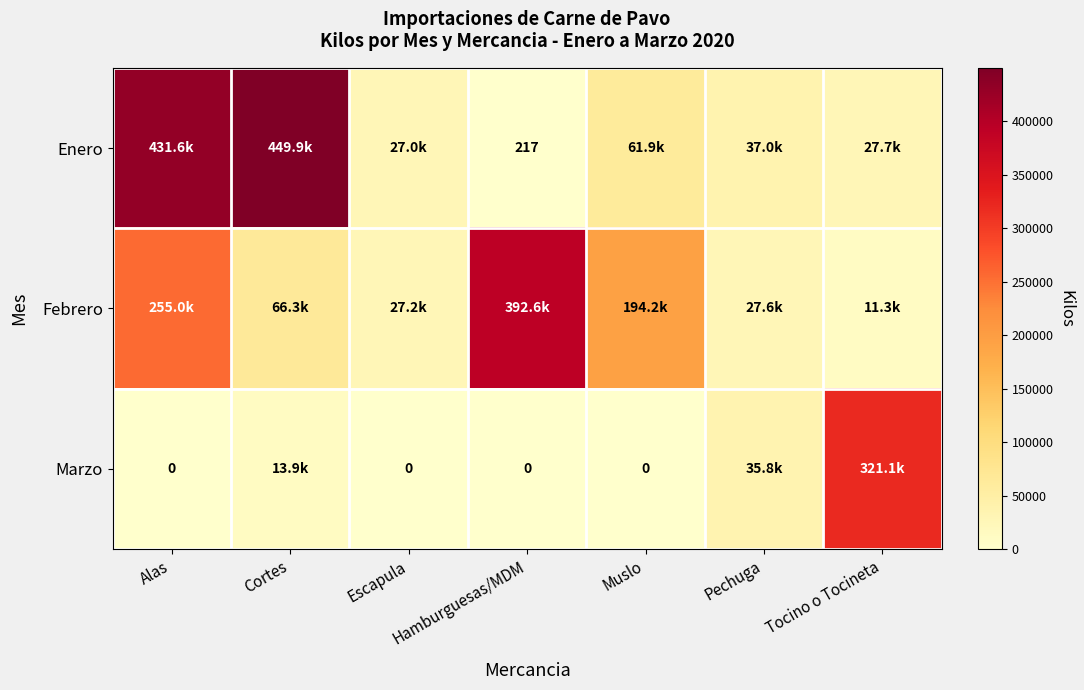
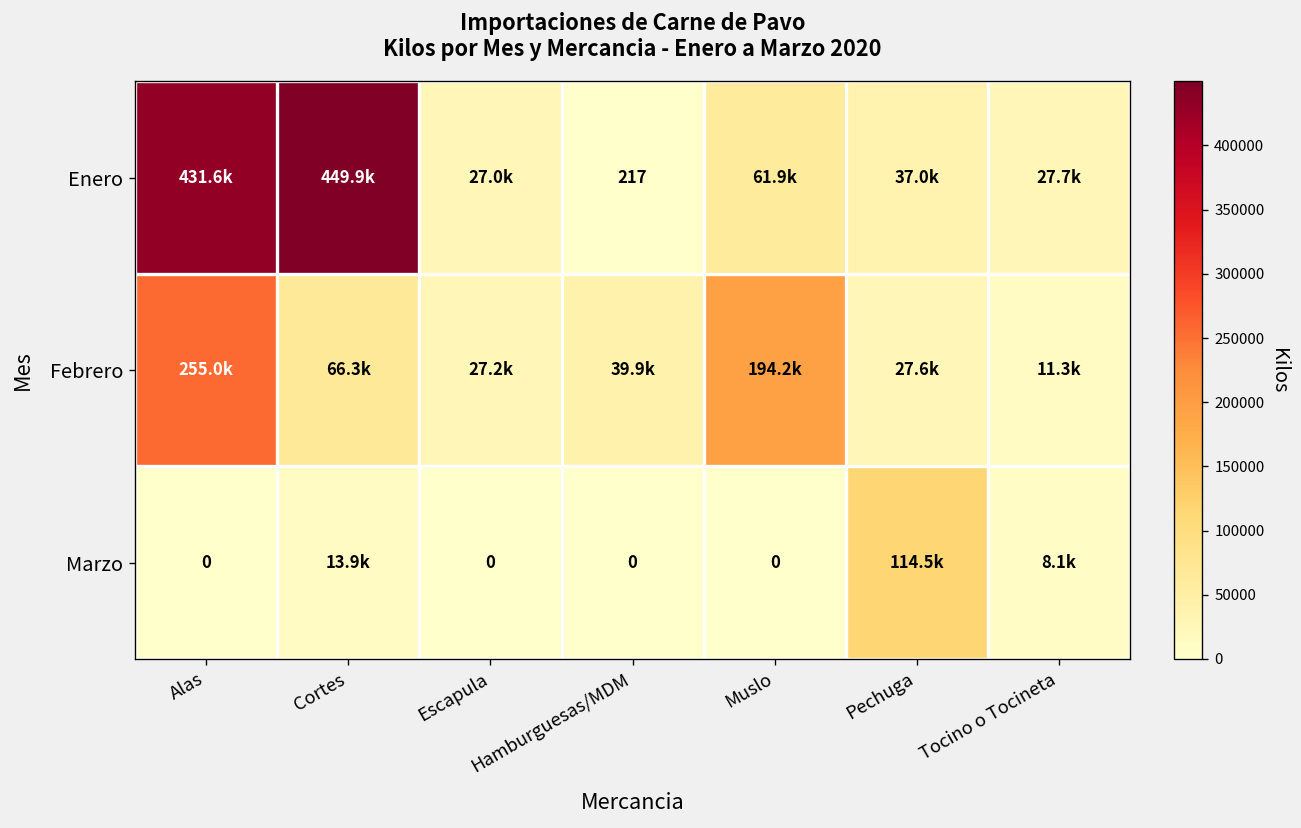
  {
    "Enero": {
      "Alas": "431.6k",
      "Cortes": "449.9k",
      "Escapula": "27.0k",
      "Hamburguesas/MDM": "217",
      "Muslo": "61.9k",
      "Pechuga": "37.0k",
      "Tocino o Tocineta": "27.7k"
    },
    "Febrero": {
      "Alas": "255.0k",
      "Cortes": "66.3k",
      "Escapula": "27.2k",
-     "Hamburguesas/MDM": "392.6k",
+     "Hamburguesas/MDM": "39.9k",
      "Muslo": "194.2k",
      "Pechuga": "27.6k",
      "Tocino o Tocineta": "11.3k"
    },
    "Marzo": {
      "Alas": "0",
      "Cortes": "13.9k",
      "Escapula": "0",
      "Hamburguesas/MDM": "0",
      "Muslo": "0",
-     "Pechuga": "35.8k",
-     "Tocino o Tocineta": "321.1k"
+     "Pechuga": "114.5k",
+     "Tocino o Tocineta": "8.1k"
    }
  }
